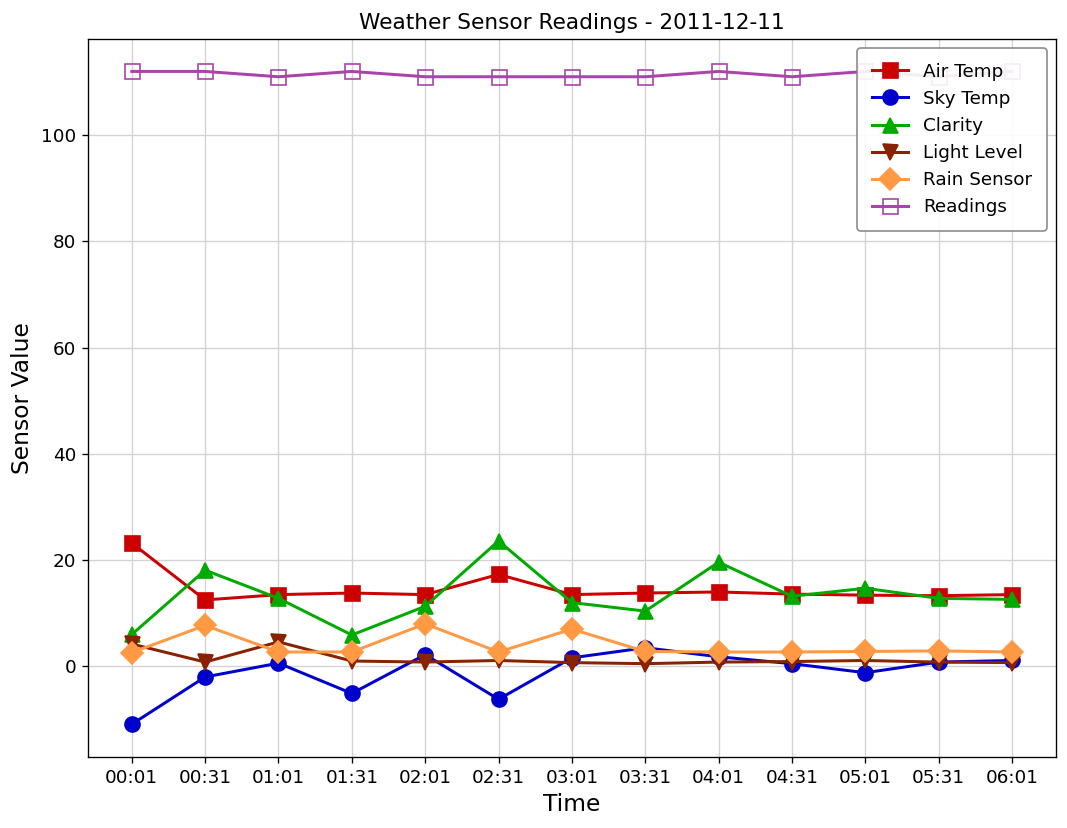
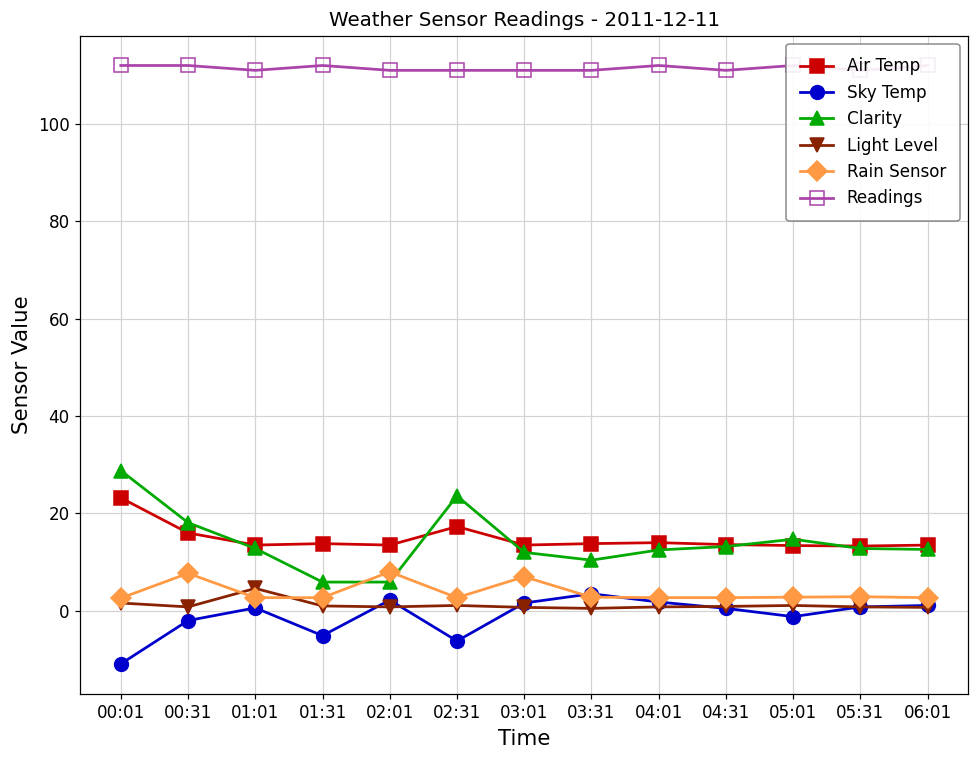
  {
    "Air Temp": {
      "00:01": 23,
-     "00:31": 13,
+     "00:31": 16,
      "01:01": 14,
      "01:31": 14,
      "02:01": 14,
      "02:31": 17,
      "03:01": 14,
      "03:31": 14,
      "04:01": 14,
      "05:01": 13,
      "06:01": 14
    },
    "Sky Temp": {
      "00:01": -11,
      "00:31": -2,
      "01:01": 1,
      "01:31": -5,
      "02:01": 2,
      "02:31": -6,
      "03:01": 2,
      "03:31": 4,
      "04:01": 2,
      "05:01": -1
    },
    "Clarity": {
-     "00:01": 6,
+     "00:01": 29,
      "00:31": 18,
      "01:01": 13,
      "01:31": 6,
-     "02:01": 11,
+     "02:01": 6,
      "02:31": 24,
      "03:01": 12,
      "03:31": 10,
-     "04:01": 20,
+     "04:01": 13,
      "05:01": 15,
      "06:01": 13
    },
    "Light Level": {
-     "00:01": 4,
+     "00:01": 2,
      "00:31": 1,
      "01:01": 5,
      "01:31": 1,
      "02:01": 1,
      "02:31": 1,
      "03:01": 1,
      "03:31": 1,
      "04:01": 1,
      "05:01": 1
    },
    "Rain Sensor": {
      "00:01": 3,
      "00:31": 8,
      "01:01": 3,
      "01:31": 3,
      "02:01": 8,
      "02:31": 3,
      "03:01": 7,
      "03:31": 3,
      "04:01": 3,
      "04:31": 3,
      "05:01": 3,
      "05:31": 3,
      "06:01": 3
    },
    "Readings": {
      "00:01": 112,
      "00:31": 112,
      "01:01": 111,
      "01:31": 112,
      "02:01": 111,
      "02:31": 111,
      "03:01": 111,
      "03:31": 111,
      "04:01": 112,
      "04:31": 111
    }
  }
